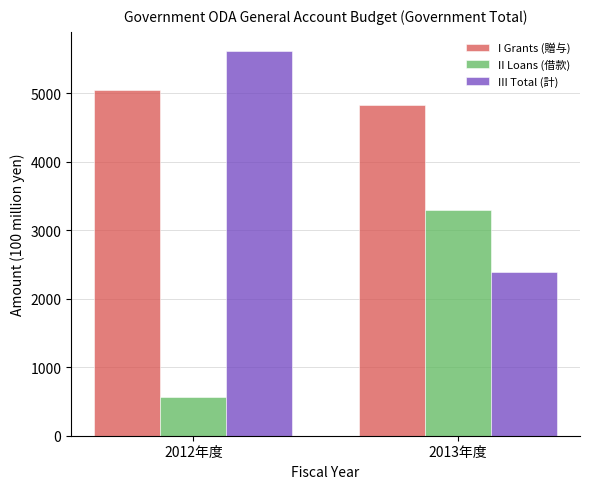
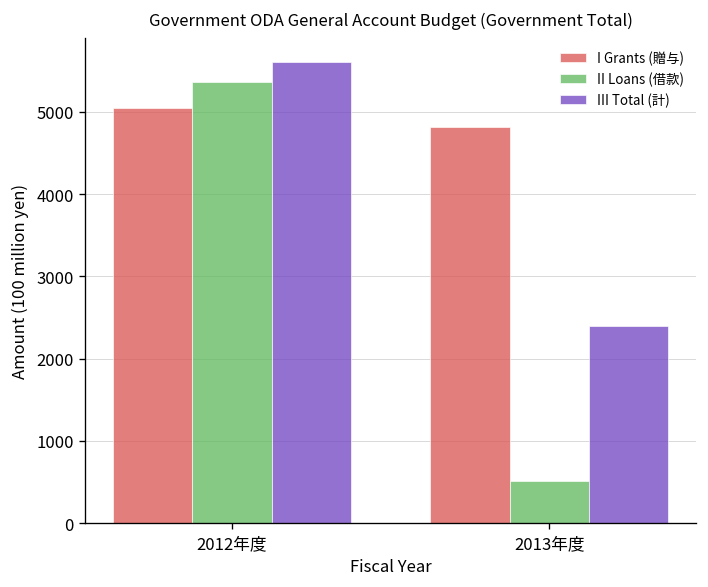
  {
    "I Grants (贈与)": {
      "2012年度": 5000,
      "2013年度": 4800
    },
    "II Loans (借款)": {
-     "2012年度": 600,
-     "2013年度": 3300
+     "2012年度": 5400,
+     "2013年度": 500
    },
    "III Total (計)": {
      "2012年度": 5600,
      "2013年度": 2400
    }
  }
